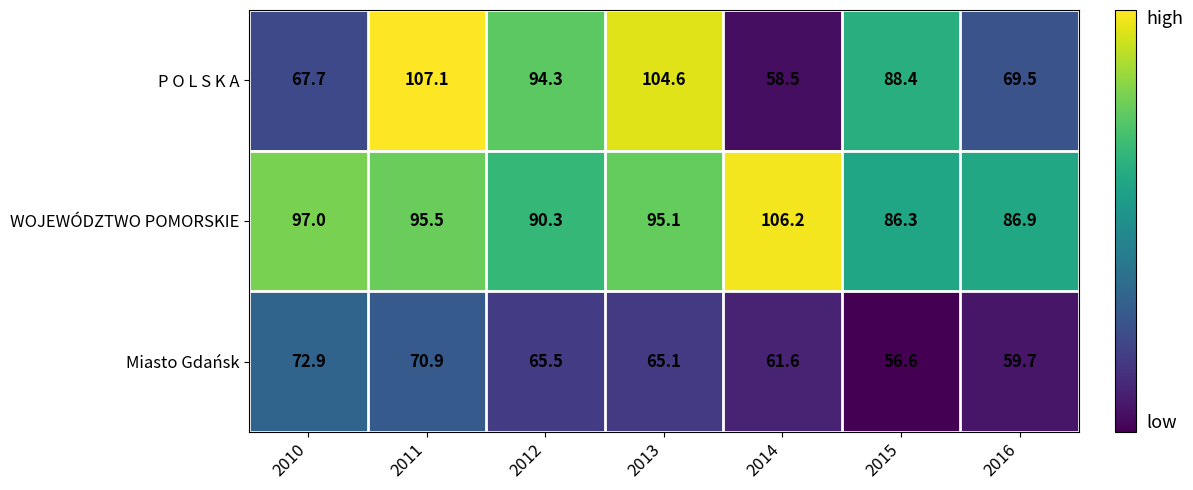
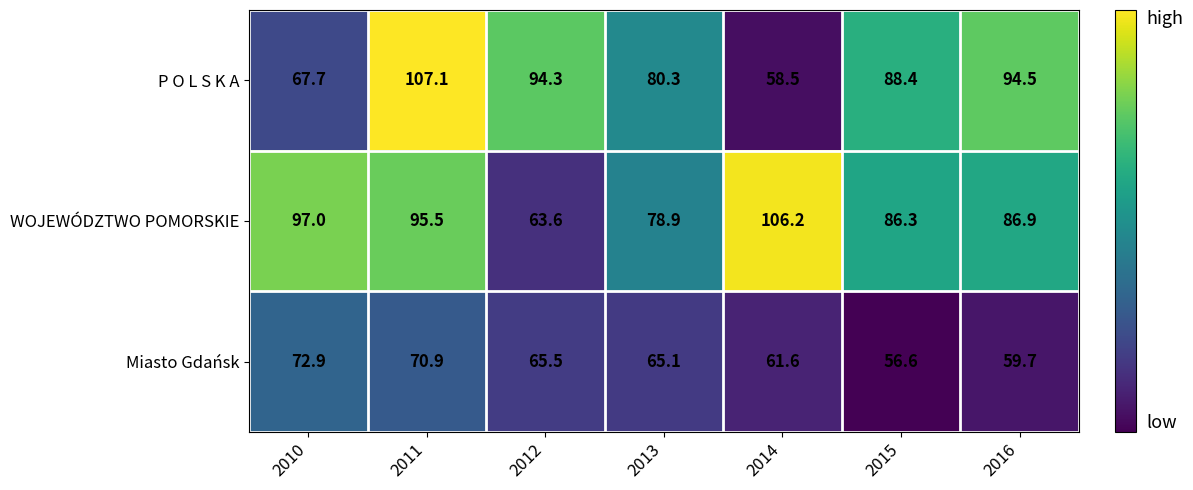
  {
    "P O L S K A": {
      "2010": 67.7,
      "2011": 107.1,
      "2012": 94.3,
-     "2013": 104.6,
+     "2013": 80.3,
      "2014": 58.5,
      "2015": 88.4,
-     "2016": 69.5
+     "2016": 94.5
    },
    "WOJEWÓDZTWO POMORSKIE": {
      "2010": 97.0,
      "2011": 95.5,
-     "2012": 90.3,
-     "2013": 95.1,
+     "2012": 63.6,
+     "2013": 78.9,
      "2014": 106.2,
      "2015": 86.3,
      "2016": 86.9
    },
    "Miasto Gdańsk": {
      "2010": 72.9,
      "2011": 70.9,
      "2012": 65.5,
      "2013": 65.1,
      "2014": 61.6,
      "2015": 56.6,
      "2016": 59.7
    }
  }
